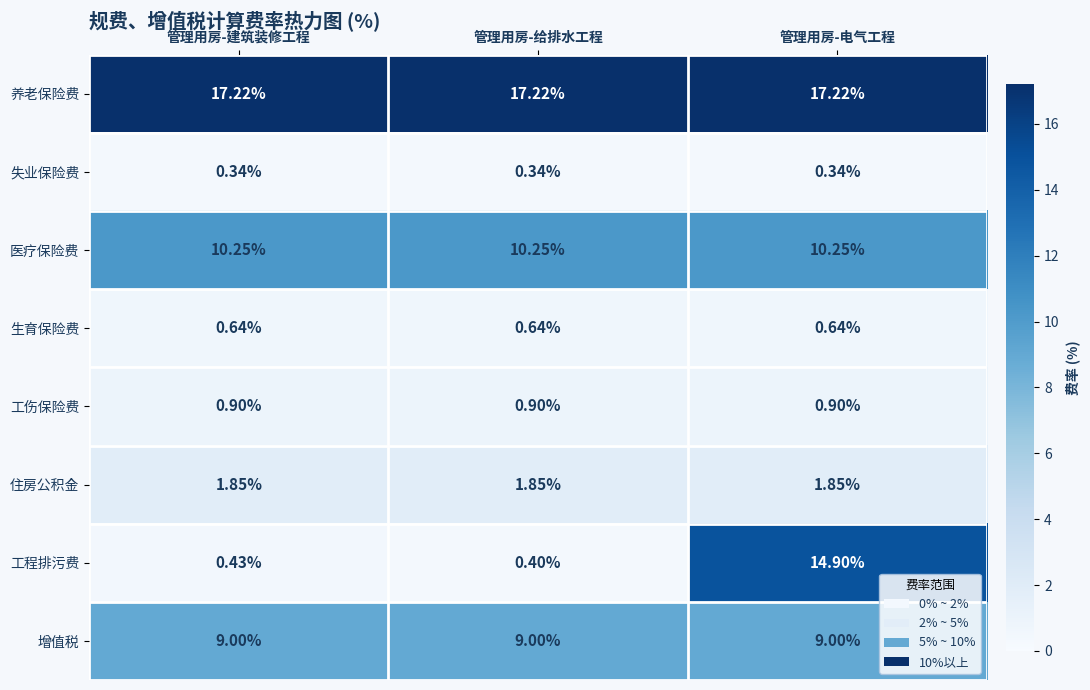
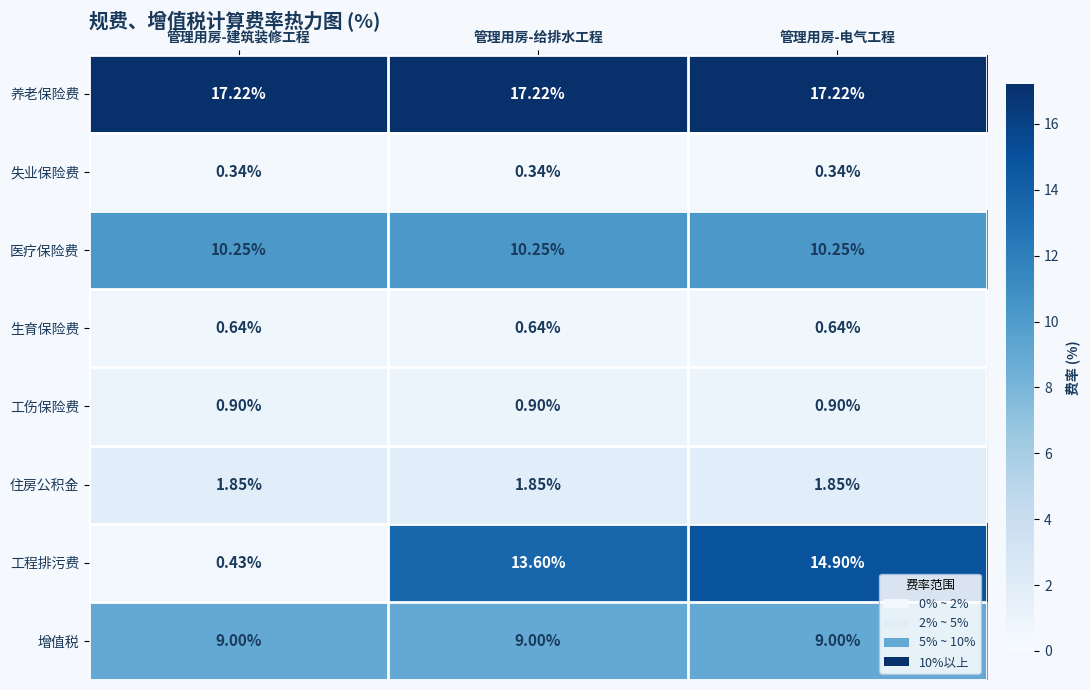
  {
    "养老保险费": {
      "管理用房-建筑装修工程": "17.22%",
      "管理用房-给排水工程": "17.22%",
      "管理用房-电气工程": "17.22%"
    },
    "失业保险费": {
      "管理用房-建筑装修工程": "0.34%",
      "管理用房-给排水工程": "0.34%",
      "管理用房-电气工程": "0.34%"
    },
    "医疗保险费": {
      "管理用房-建筑装修工程": "10.25%",
      "管理用房-给排水工程": "10.25%",
      "管理用房-电气工程": "10.25%"
    },
    "生育保险费": {
      "管理用房-建筑装修工程": "0.64%",
      "管理用房-给排水工程": "0.64%",
      "管理用房-电气工程": "0.64%"
    },
    "工伤保险费": {
      "管理用房-建筑装修工程": "0.90%",
      "管理用房-给排水工程": "0.90%",
      "管理用房-电气工程": "0.90%"
    },
    "住房公积金": {
      "管理用房-建筑装修工程": "1.85%",
      "管理用房-给排水工程": "1.85%",
      "管理用房-电气工程": "1.85%"
    },
    "工程排污费": {
      "管理用房-建筑装修工程": "0.43%",
-     "管理用房-给排水工程": "0.40%",
+     "管理用房-给排水工程": "13.60%",
      "管理用房-电气工程": "14.90%"
    },
    "增值税": {
      "管理用房-建筑装修工程": "9.00%",
      "管理用房-给排水工程": "9.00%",
      "管理用房-电气工程": "9.00%"
    }
  }
